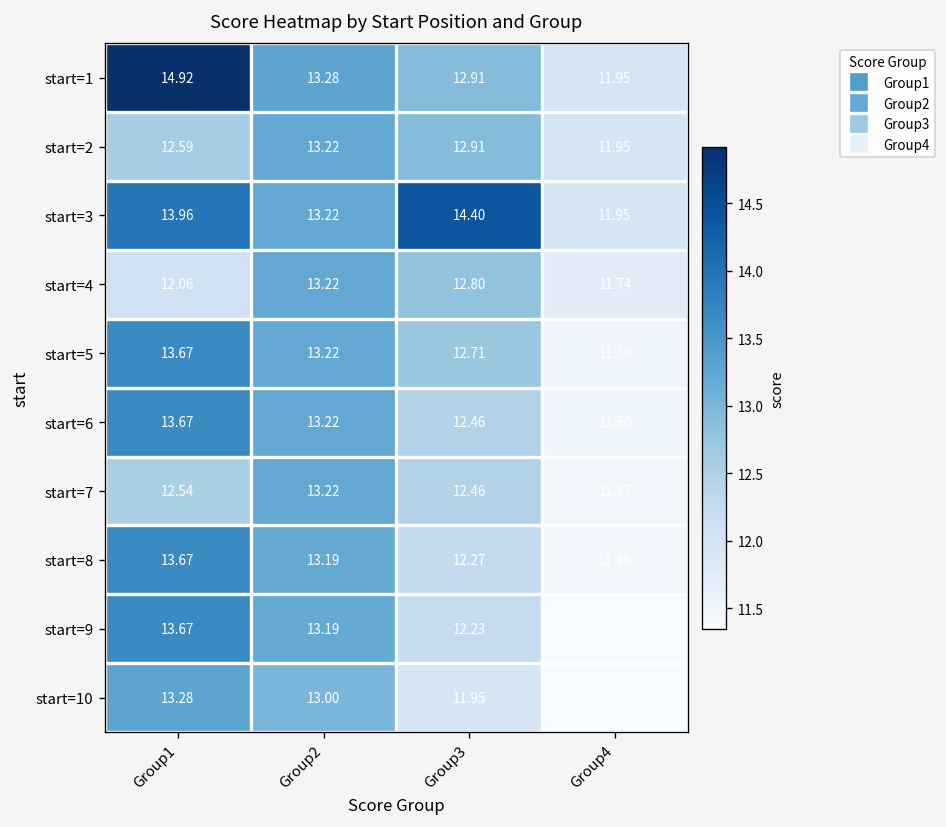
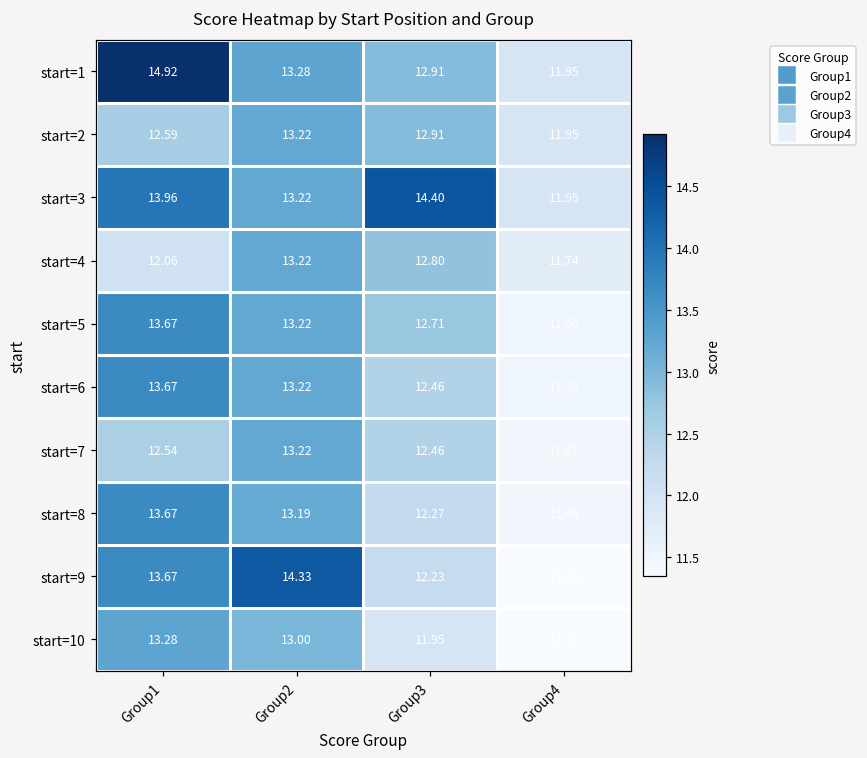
  {
    "start=1": {
      "Group1": 14.92,
      "Group2": 13.28,
      "Group3": 12.91
    },
    "start=2": {
      "Group1": 12.59,
      "Group2": 13.22,
      "Group3": 12.91
    },
    "start=3": {
      "Group1": 13.96,
      "Group2": 13.22,
      "Group3": 14.40
    },
    "start=4": {
      "Group1": 12.06,
      "Group2": 13.22,
      "Group3": 12.80
    },
    "start=5": {
      "Group1": 13.67,
      "Group2": 13.22,
      "Group3": 12.71
    },
    "start=6": {
      "Group1": 13.67,
      "Group2": 13.22,
      "Group3": 12.46
    },
    "start=7": {
      "Group1": 12.54,
      "Group2": 13.22,
      "Group3": 12.46
    },
    "start=8": {
      "Group1": 13.67,
      "Group2": 13.19,
      "Group3": 12.27
    },
    "start=9": {
      "Group1": 13.67,
-     "Group2": 13.19,
+     "Group2": 14.33,
      "Group3": 12.23
    },
    "start=10": {
      "Group1": 13.28,
      "Group2": 13.00
    }
  }
